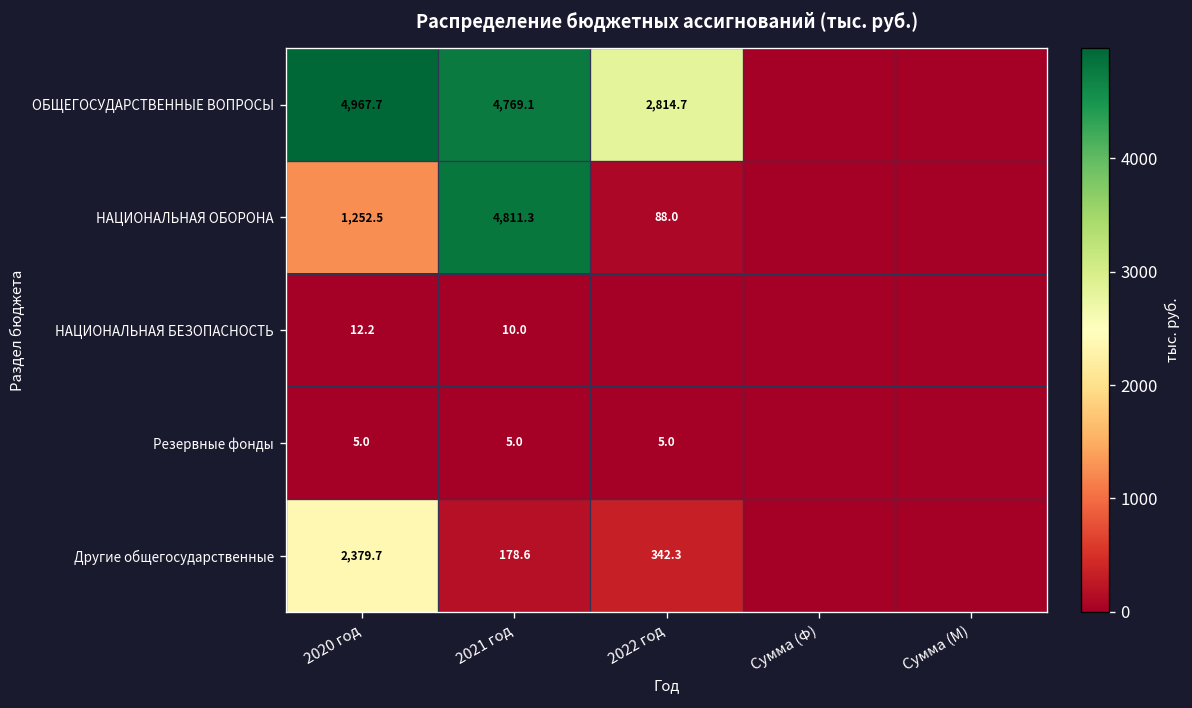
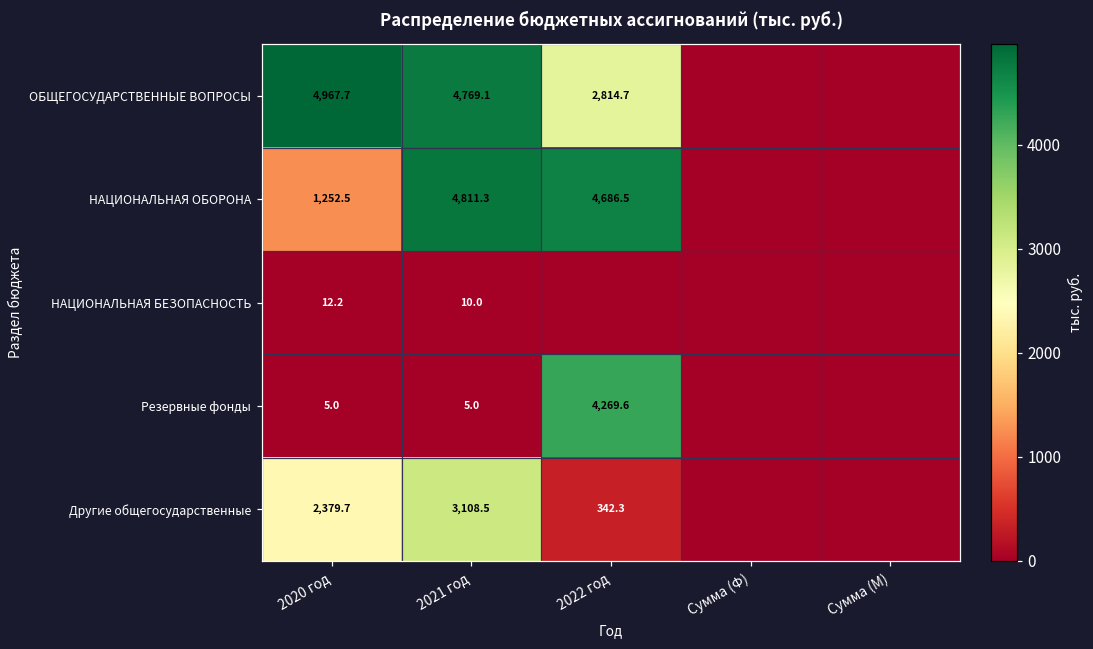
  {
    "ОБЩЕГОСУДАРСТВЕННЫЕ ВОПРОСЫ": {
      "2020 год": "4,967.7",
      "2021 год": "4,769.1",
      "2022 год": "2,814.7"
    },
    "НАЦИОНАЛЬНАЯ ОБОРОНА": {
      "2020 год": "1,252.5",
      "2021 год": "4,811.3",
-     "2022 год": "88.0"
+     "2022 год": "4,686.5"
    },
    "НАЦИОНАЛЬНАЯ БЕЗОПАСНОСТЬ": {
      "2020 год": "12.2",
      "2021 год": "10.0"
    },
    "Резервные фонды": {
      "2020 год": "5.0",
      "2021 год": "5.0",
-     "2022 год": "5.0"
+     "2022 год": "4,269.6"
    },
    "Другие общегосударственные": {
      "2020 год": "2,379.7",
-     "2021 год": "178.6",
+     "2021 год": "3,108.5",
      "2022 год": "342.3"
    }
  }
